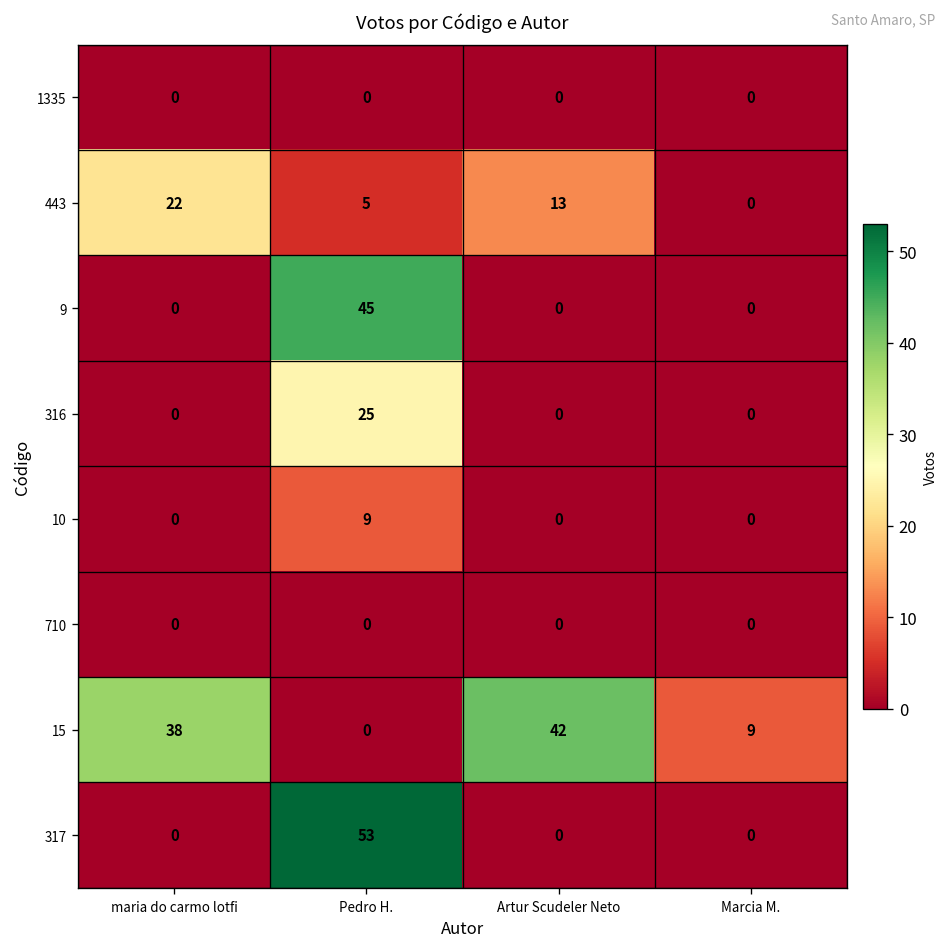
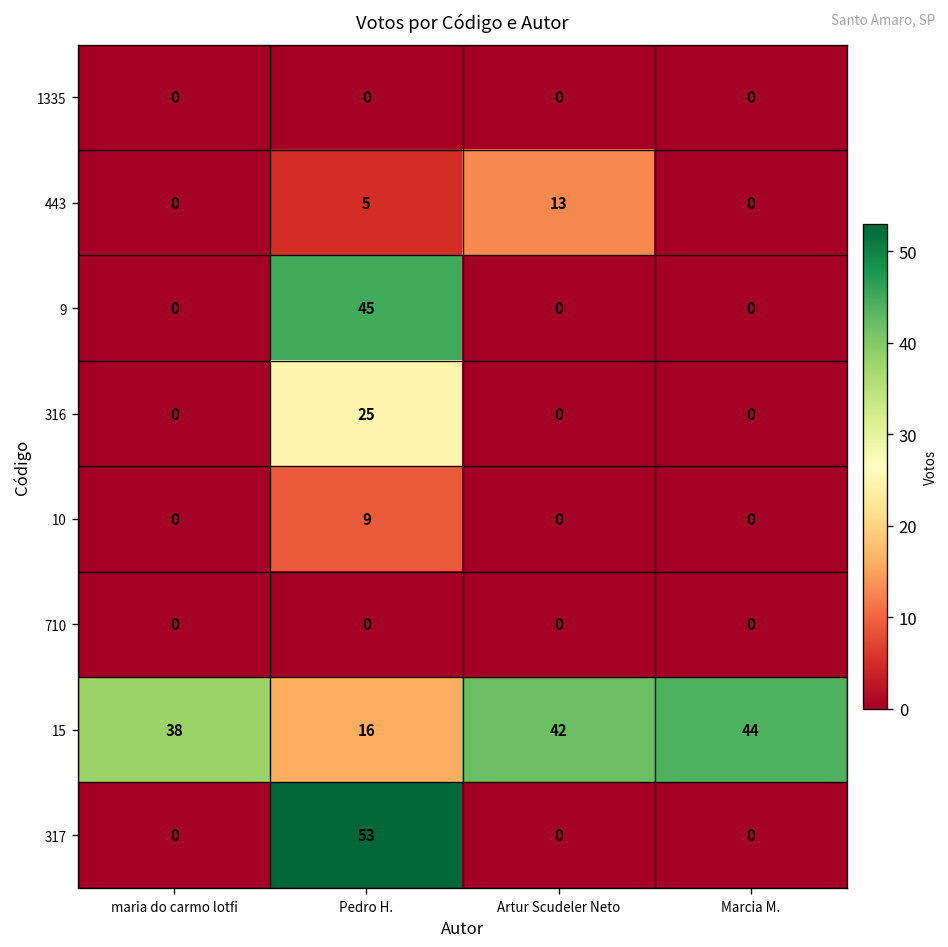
  {
    "1335": {
      "maria do carmo lotfi": 0,
      "Pedro H.": 0,
      "Artur Scudeler Neto": 0,
      "Marcia M.": 0
    },
    "443": {
-     "maria do carmo lotfi": 22,
+     "maria do carmo lotfi": 0,
      "Pedro H.": 5,
      "Artur Scudeler Neto": 13,
      "Marcia M.": 0
    },
    "9": {
      "maria do carmo lotfi": 0,
      "Pedro H.": 45,
      "Artur Scudeler Neto": 0,
      "Marcia M.": 0
    },
    "316": {
      "maria do carmo lotfi": 0,
      "Pedro H.": 25,
      "Artur Scudeler Neto": 0,
      "Marcia M.": 0
    },
    "10": {
      "maria do carmo lotfi": 0,
      "Pedro H.": 9,
      "Artur Scudeler Neto": 0,
      "Marcia M.": 0
    },
    "710": {
      "maria do carmo lotfi": 0,
      "Pedro H.": 0,
      "Artur Scudeler Neto": 0,
      "Marcia M.": 0
    },
    "15": {
      "maria do carmo lotfi": 38,
-     "Pedro H.": 0,
+     "Pedro H.": 16,
      "Artur Scudeler Neto": 42,
-     "Marcia M.": 9
+     "Marcia M.": 44
    },
    "317": {
      "maria do carmo lotfi": 0,
      "Pedro H.": 53,
      "Artur Scudeler Neto": 0,
      "Marcia M.": 0
    }
  }
